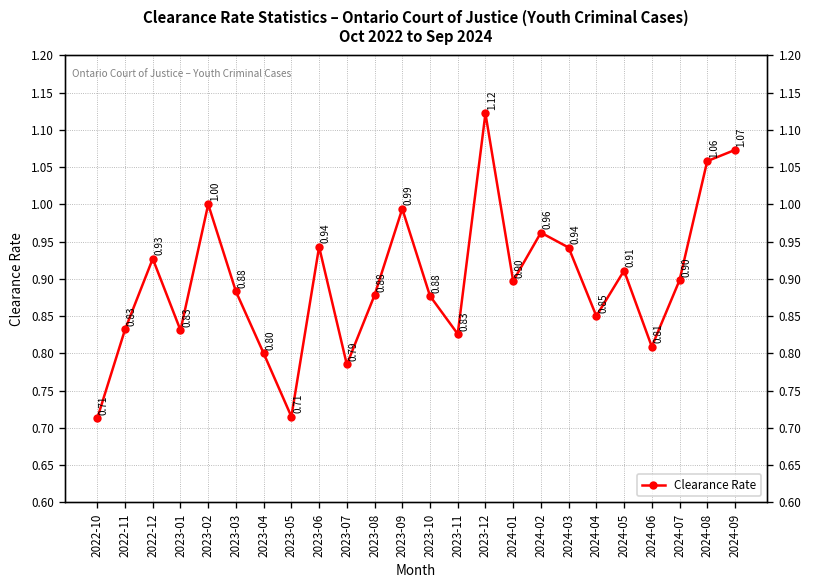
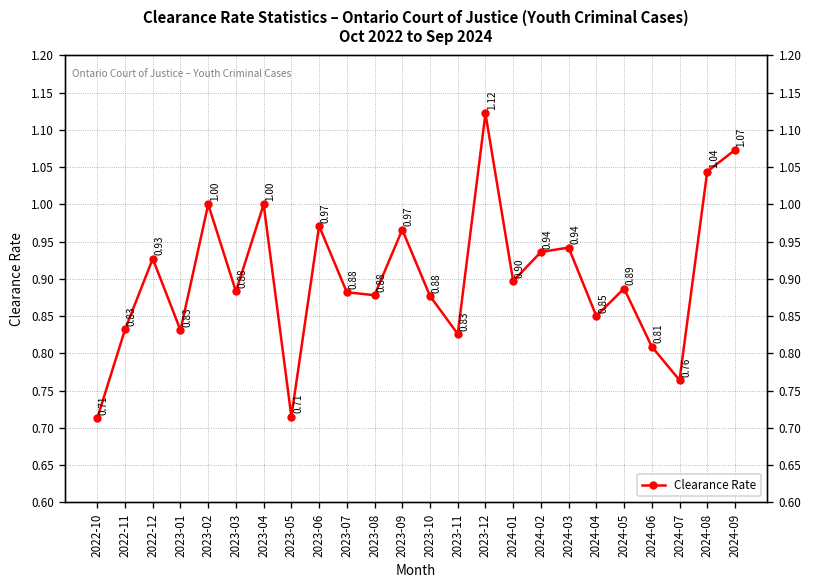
  {
    "2022-10": 0.71,
    "2022-11": 0.83,
    "2022-12": 0.93,
    "2023-01": 0.83,
    "2023-02": 1.00,
    "2023-03": 0.88,
-   "2023-04": 0.80,
+   "2023-04": 1.00,
    "2023-05": 0.71,
-   "2023-06": 0.94,
-   "2023-07": 0.79,
+   "2023-06": 0.97,
+   "2023-07": 0.88,
    "2023-08": 0.88,
-   "2023-09": 0.99,
+   "2023-09": 0.97,
    "2023-10": 0.88,
    "2023-11": 0.83,
    "2023-12": 1.12,
    "2024-01": 0.90,
-   "2024-02": 0.96,
+   "2024-02": 0.94,
    "2024-03": 0.94,
    "2024-04": 0.85,
-   "2024-05": 0.91,
+   "2024-05": 0.89,
    "2024-06": 0.81,
-   "2024-07": 0.90,
-   "2024-08": 1.06,
+   "2024-07": 0.76,
+   "2024-08": 1.04,
    "2024-09": 1.07
  }
